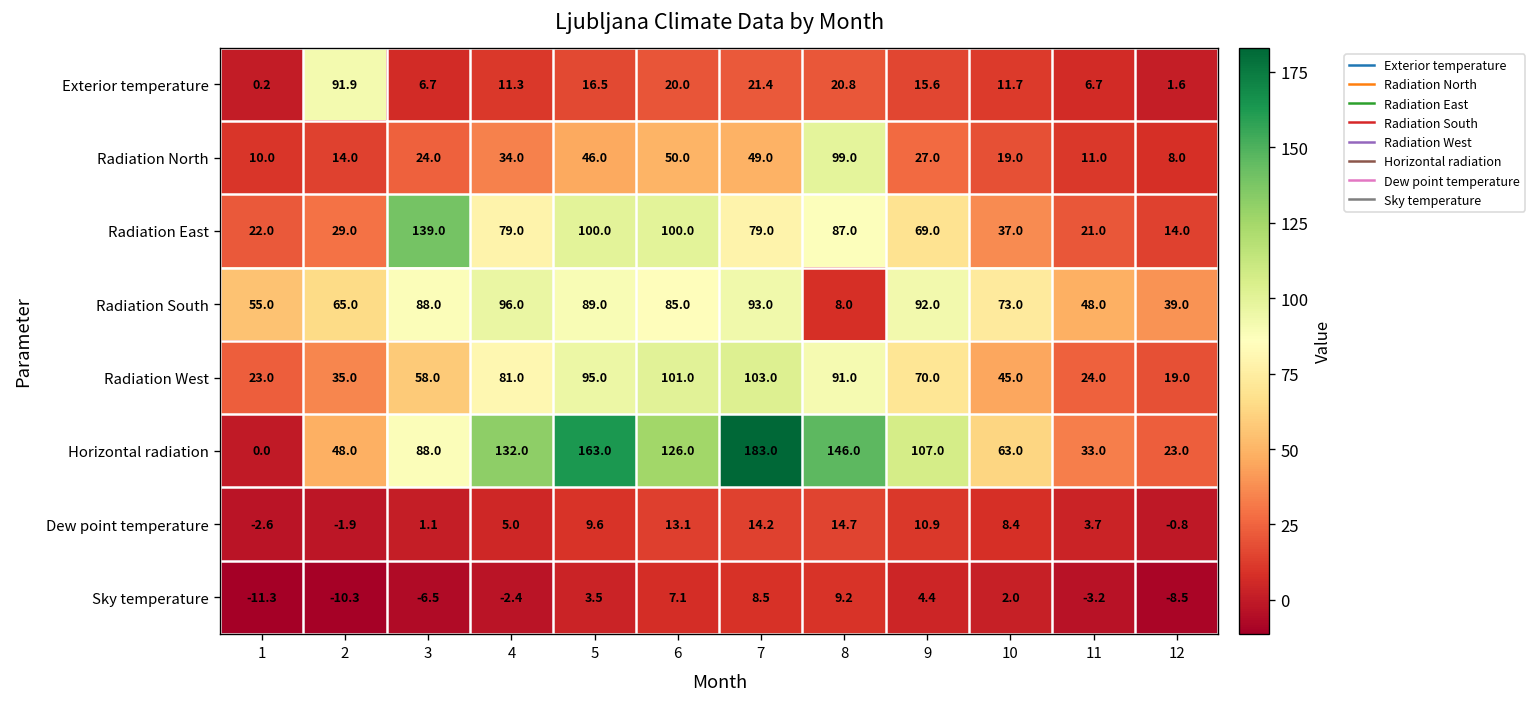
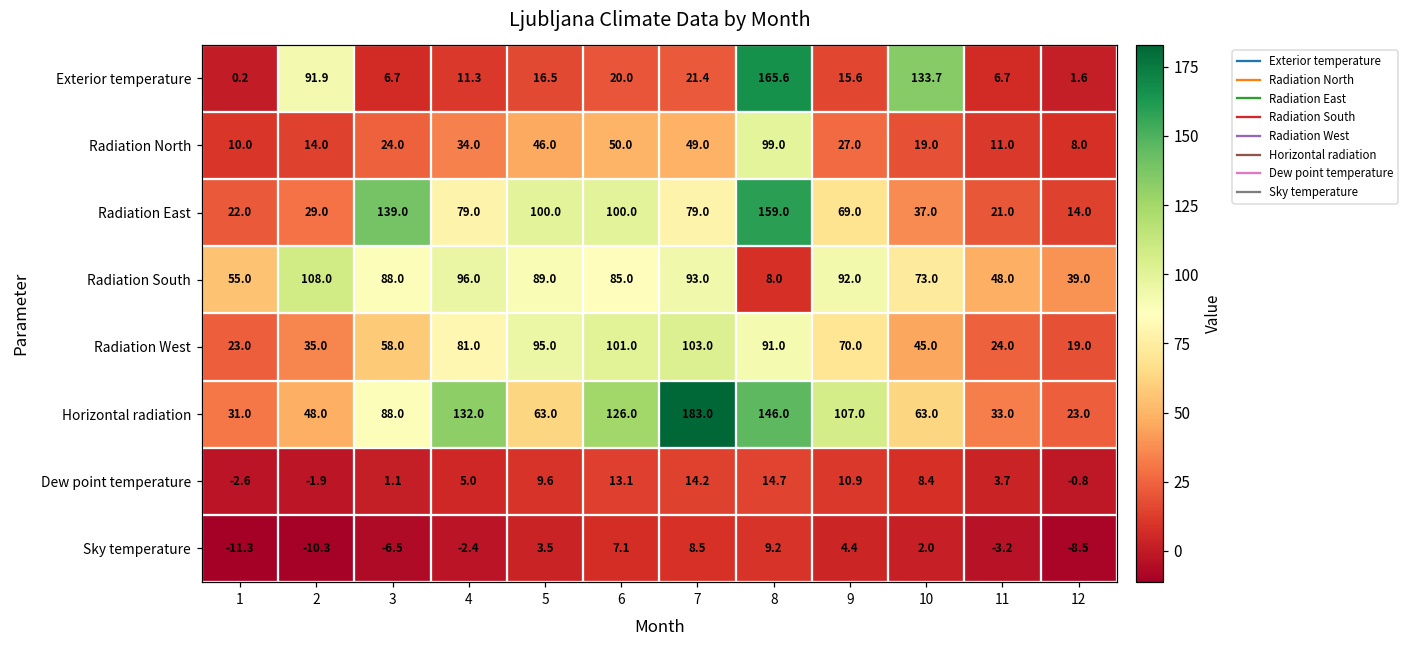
  {
    "Exterior temperature": {
      "1": 0.2,
      "2": 91.9,
      "3": 6.7,
      "4": 11.3,
      "5": 16.5,
      "6": 20.0,
      "7": 21.4,
-     "8": 20.8,
+     "8": 165.6,
      "9": 15.6,
-     "10": 11.7,
+     "10": 133.7,
      "11": 6.7,
      "12": 1.6
    },
    "Radiation North": {
      "1": 10.0,
      "2": 14.0,
      "3": 24.0,
      "4": 34.0,
      "5": 46.0,
      "6": 50.0,
      "7": 49.0,
      "8": 99.0,
      "9": 27.0,
      "10": 19.0,
      "11": 11.0,
      "12": 8.0
    },
    "Radiation East": {
      "1": 22.0,
      "2": 29.0,
      "3": 139.0,
      "4": 79.0,
      "5": 100.0,
      "6": 100.0,
      "7": 79.0,
-     "8": 87.0,
+     "8": 159.0,
      "9": 69.0,
      "10": 37.0,
      "11": 21.0,
      "12": 14.0
    },
    "Radiation South": {
      "1": 55.0,
-     "2": 65.0,
+     "2": 108.0,
      "3": 88.0,
      "4": 96.0,
      "5": 89.0,
      "6": 85.0,
      "7": 93.0,
      "8": 8.0,
      "9": 92.0,
      "10": 73.0,
      "11": 48.0,
      "12": 39.0
    },
    "Radiation West": {
      "1": 23.0,
      "2": 35.0,
      "3": 58.0,
      "4": 81.0,
      "5": 95.0,
      "6": 101.0,
      "7": 103.0,
      "8": 91.0,
      "9": 70.0,
      "10": 45.0,
      "11": 24.0,
      "12": 19.0
    },
    "Horizontal radiation": {
-     "1": 0.0,
+     "1": 31.0,
      "2": 48.0,
      "3": 88.0,
      "4": 132.0,
-     "5": 163.0,
+     "5": 63.0,
      "6": 126.0,
      "7": 183.0,
      "8": 146.0,
      "9": 107.0,
      "10": 63.0,
      "11": 33.0,
      "12": 23.0
    },
    "Dew point temperature": {
      "1": -2.6,
      "2": -1.9,
      "3": 1.1,
      "4": 5.0,
      "5": 9.6,
      "6": 13.1,
      "7": 14.2,
      "8": 14.7,
      "9": 10.9,
      "10": 8.4,
      "11": 3.7,
      "12": -0.8
    },
    "Sky temperature": {
      "1": -11.3,
      "2": -10.3,
      "3": -6.5,
      "4": -2.4,
      "5": 3.5,
      "6": 7.1,
      "7": 8.5,
      "8": 9.2,
      "9": 4.4,
      "10": 2.0,
      "11": -3.2,
      "12": -8.5
    }
  }
